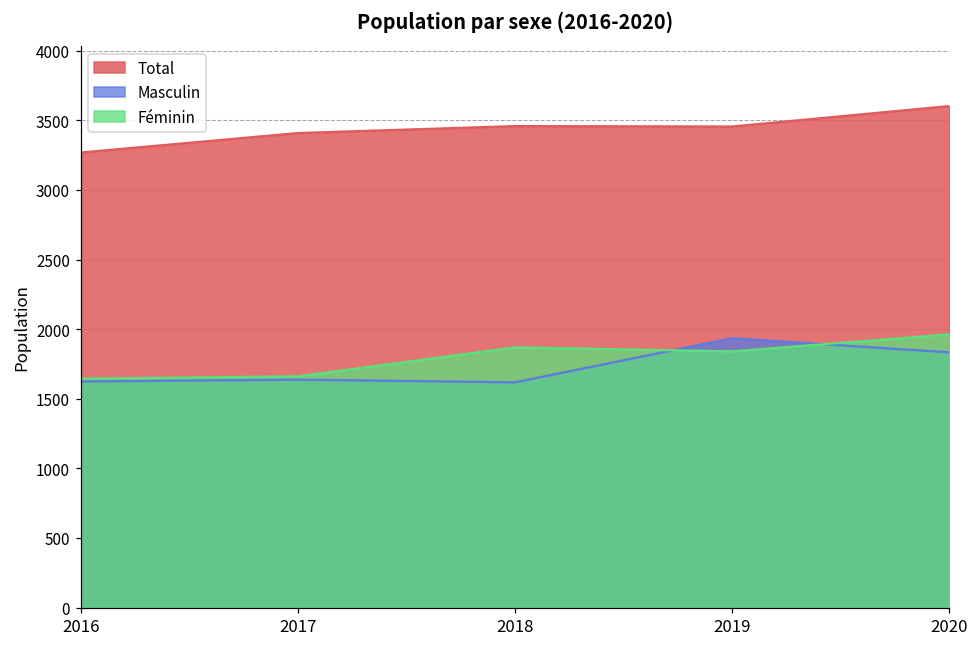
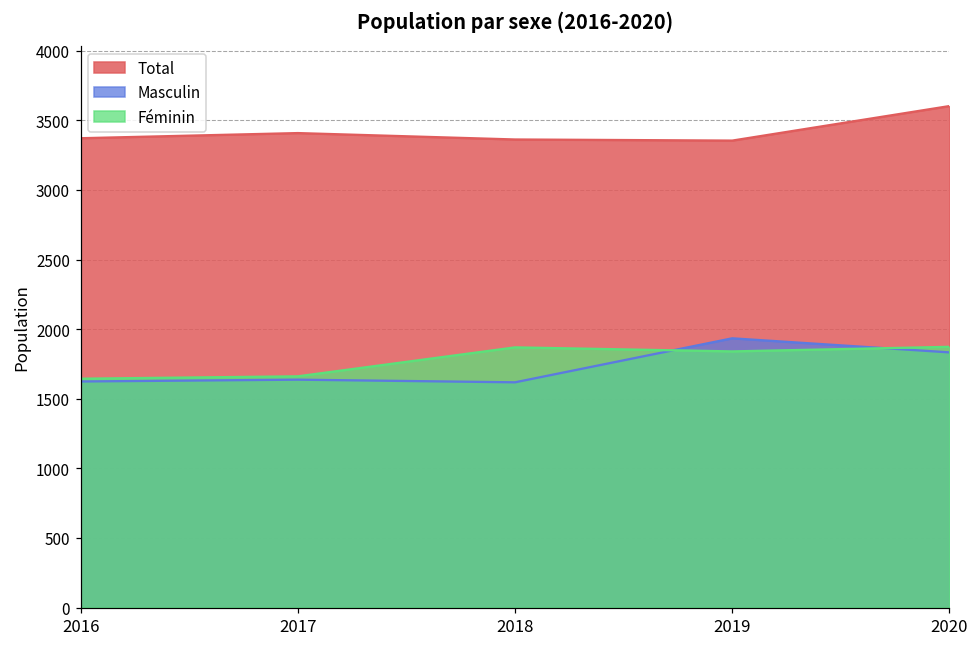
  {
    "Total": {
-     "2016": 3270,
+     "2016": 3370,
      "2017": 3410,
-     "2018": 3460,
-     "2019": 3460,
+     "2018": 3360,
+     "2019": 3350,
      "2020": 3600
    },
    "Masculin": {
      "2017": 1640,
      "2018": 1620,
      "2019": 1930,
      "2020": 1830
    },
    "Féminin": {
      "2017": 1660,
      "2018": 1870,
      "2019": 1840,
-     "2020": 1960
+     "2020": 1870
    }
  }
